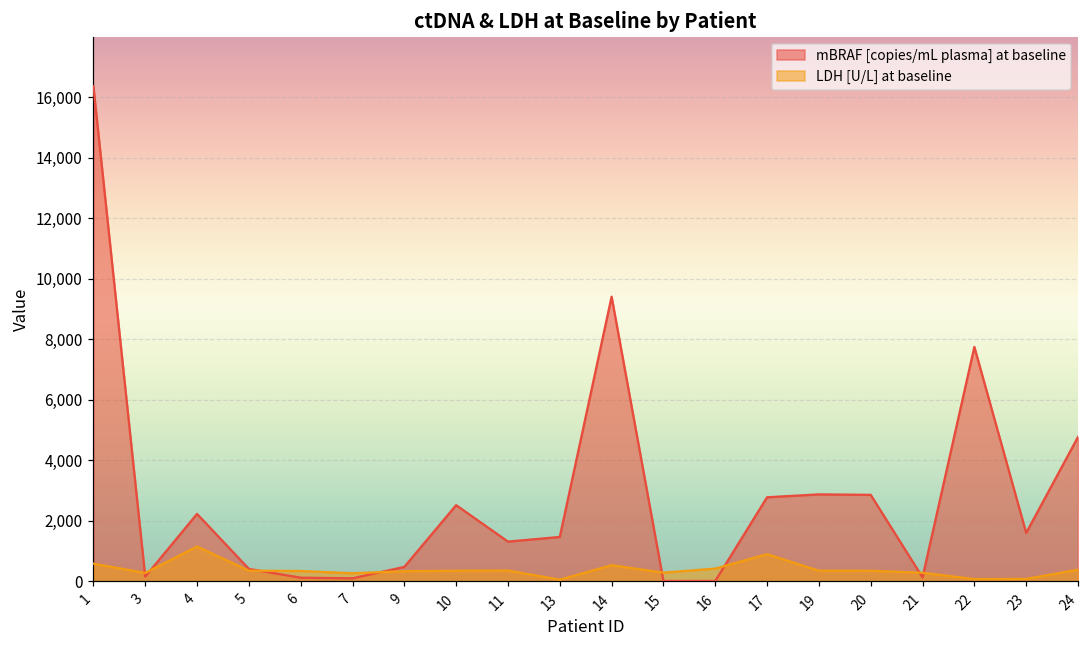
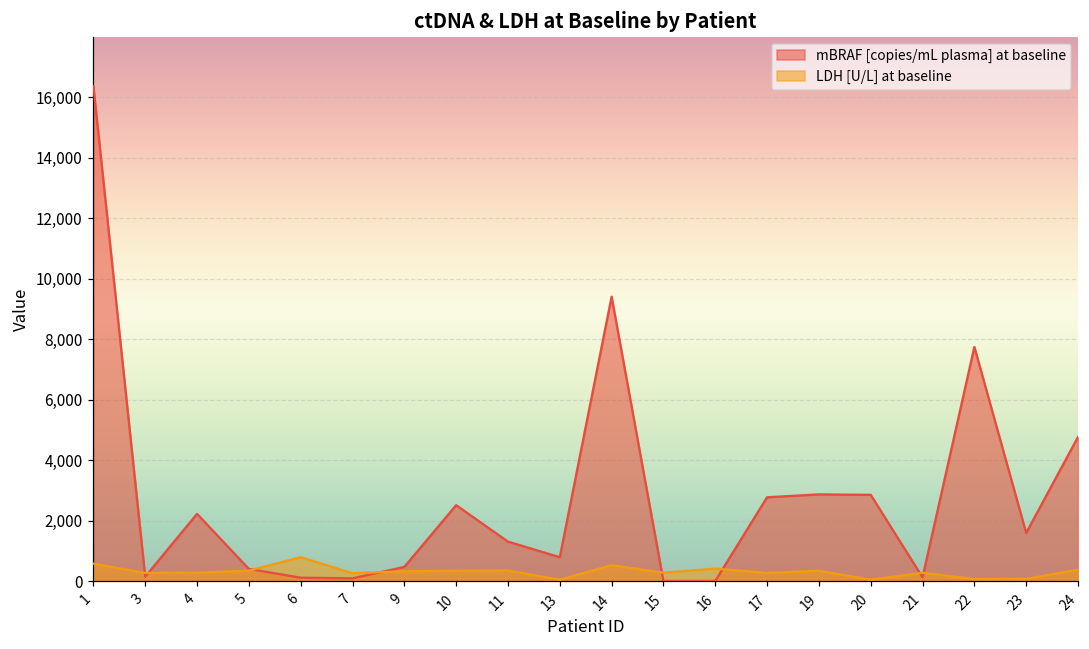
  {
    "mBRAF [copies/mL plasma] at baseline": {
      "1": "16,400",
      "3": "200",
      "4": "2,200",
      "6": "100",
      "7": "100",
      "9": "500",
      "10": "2,500",
      "11": "1,300",
-     "13": "1,500",
+     "13": "800",
      "14": "9,400",
      "15": "0",
      "16": "0",
      "17": "2,800",
      "19": "2,900",
      "20": "2,900",
      "21": "100",
      "22": "7,700",
      "23": "1,600",
      "24": "4,800"
    },
    "LDH [U/L] at baseline": {
      "1": "600",
      "3": "300",
-     "4": "1,200",
-     "6": "300",
+     "4": "300",
+     "6": "800",
      "7": "300",
      "9": "300",
      "10": "400",
      "11": "400",
      "13": "100",
      "14": "500",
      "15": "300",
      "16": "400",
-     "17": "900",
+     "17": "300",
      "19": "400",
-     "20": "400",
+     "20": "100",
      "21": "300",
      "22": "100",
      "23": "100",
      "24": "400"
    }
  }
